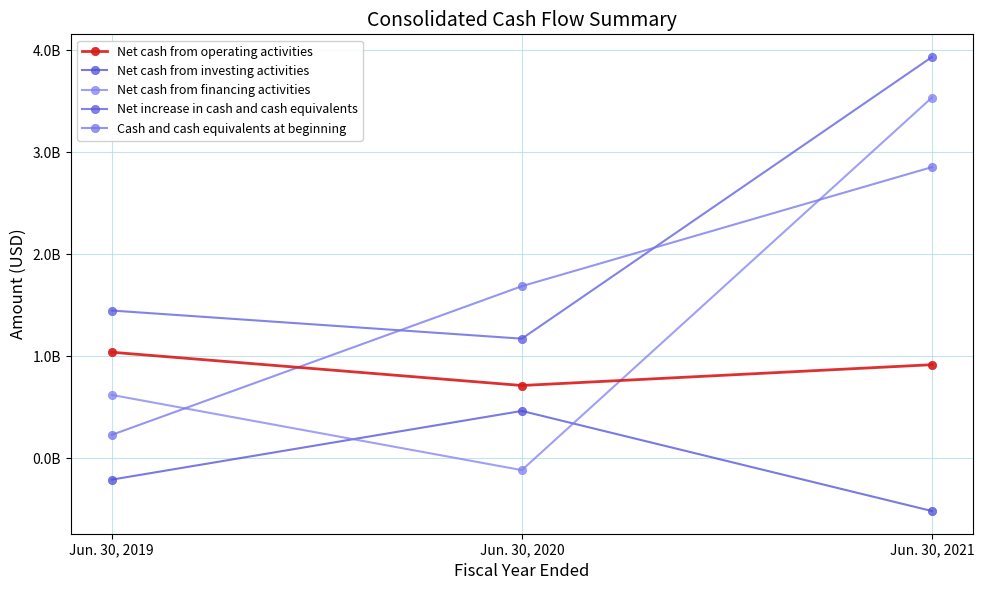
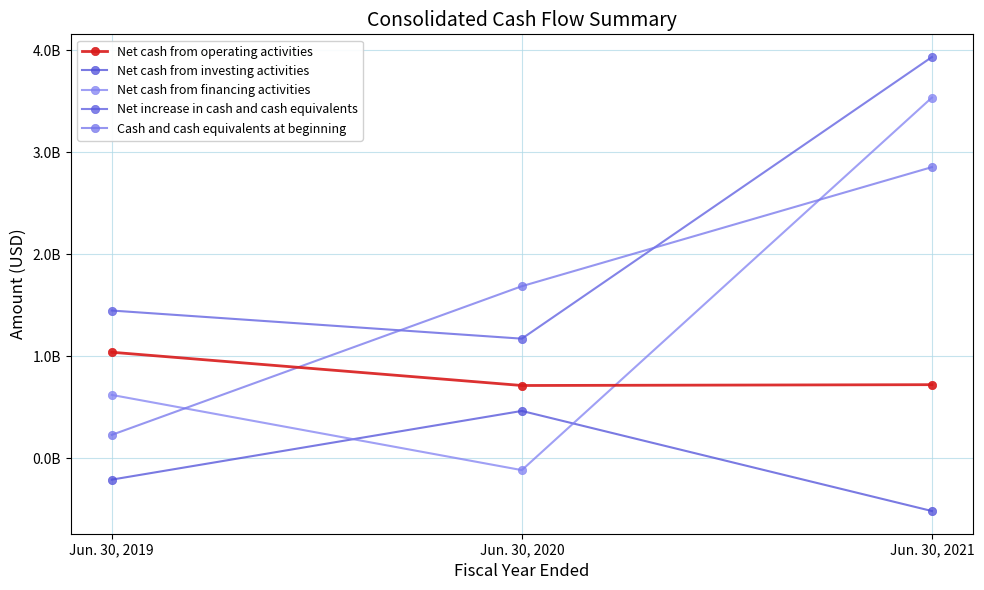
  {
    "Net cash from operating activities": {
      "Jun. 30, 2019": 1040000000,
      "Jun. 30, 2020": 710000000,
-     "Jun. 30, 2021": 920000000
+     "Jun. 30, 2021": 720000000
    }
  }
